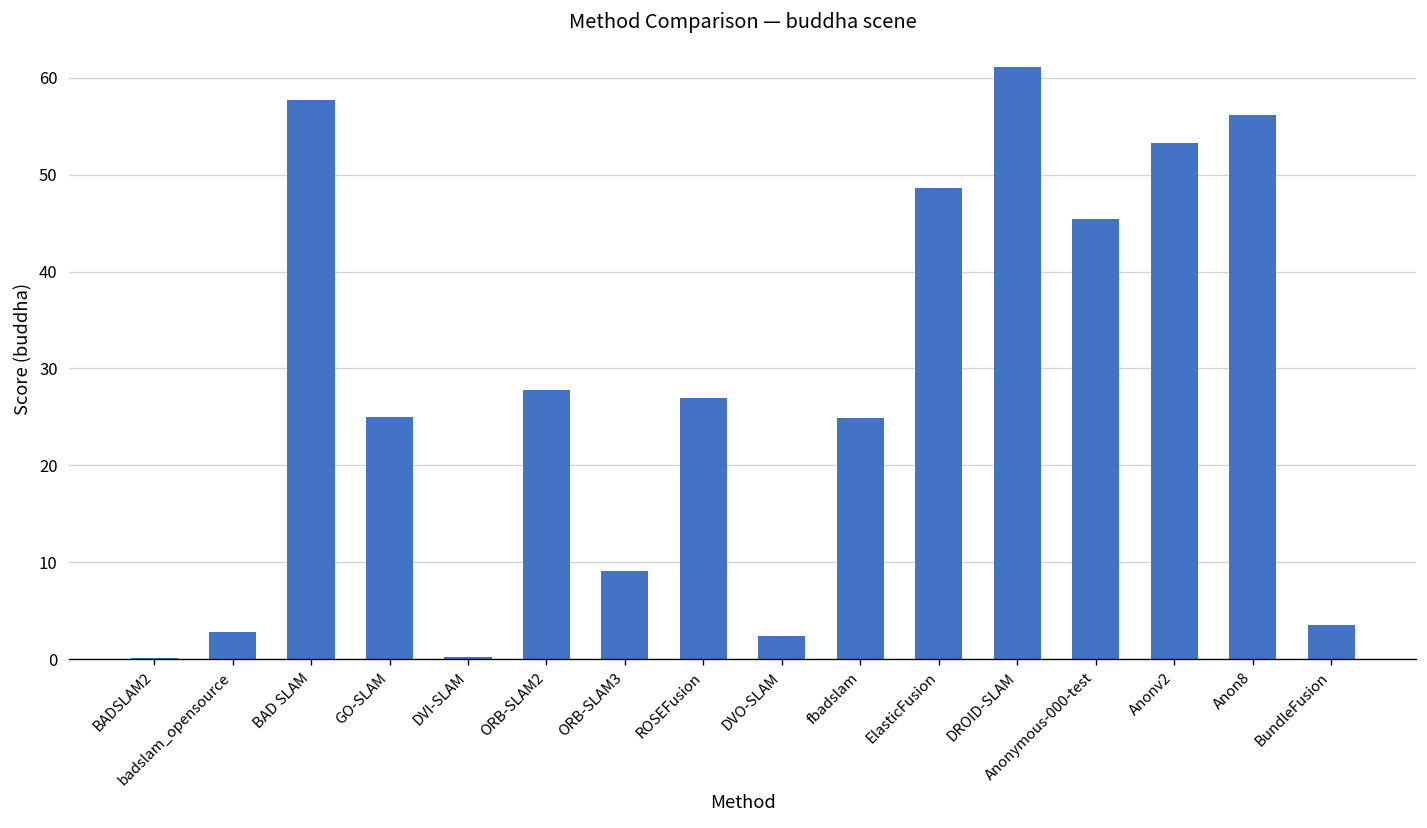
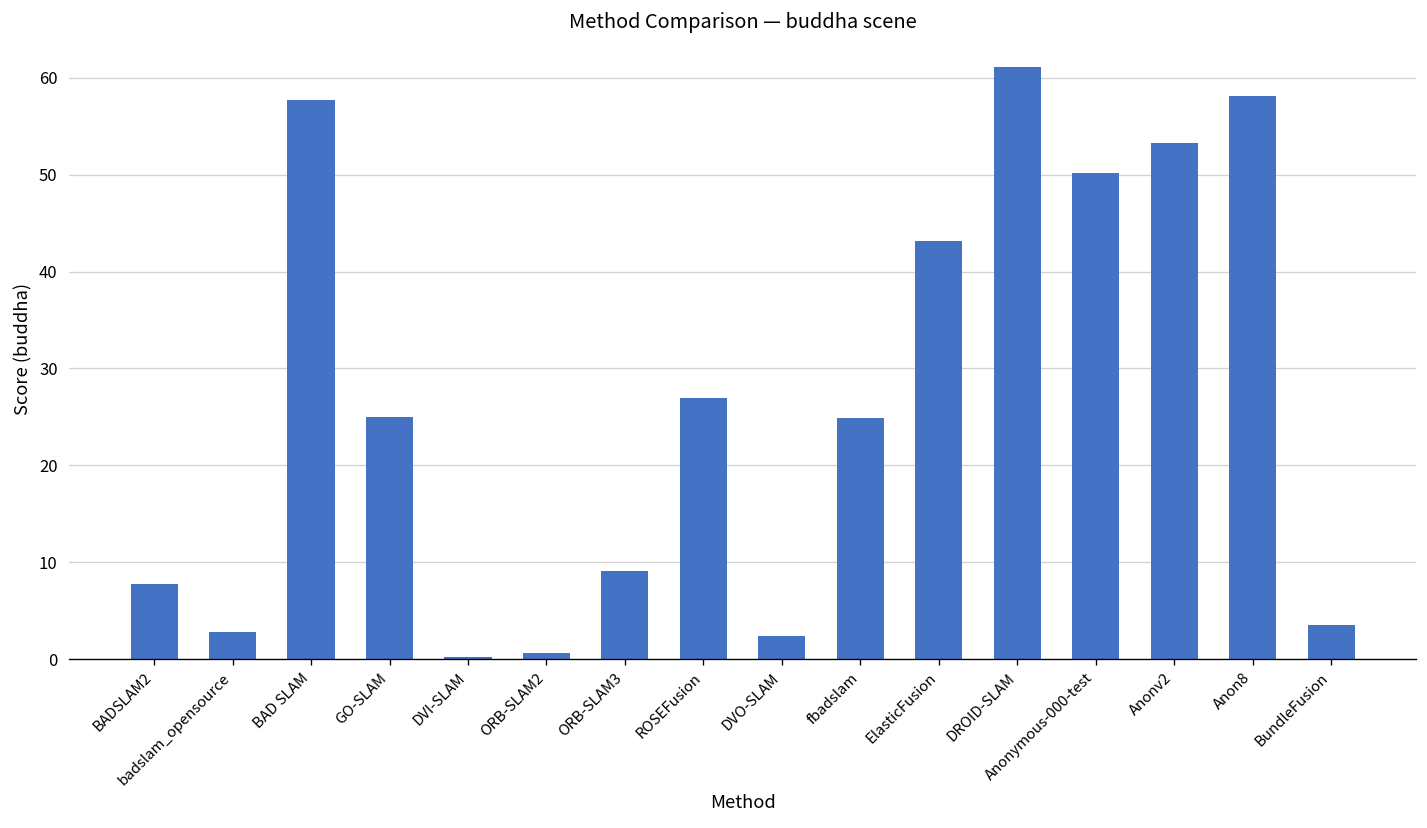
  {
-   "BADSLAM2": 0,
+   "BADSLAM2": 8,
    "badslam_opensource": 3,
    "BAD SLAM": 58,
    "GO-SLAM": 25,
-   "ORB-SLAM2": 28,
+   "ORB-SLAM2": 1,
    "ORB-SLAM3": 9,
    "ROSEFusion": 27,
    "DVO-SLAM": 2,
    "fbadslam": 25,
-   "ElasticFusion": 49,
+   "ElasticFusion": 43,
    "DROID-SLAM": 61,
-   "Anonymous-000-test": 45,
+   "Anonymous-000-test": 50,
    "Anonv2": 53,
-   "Anon8": 56,
+   "Anon8": 58,
    "BundleFusion": 4
  }
